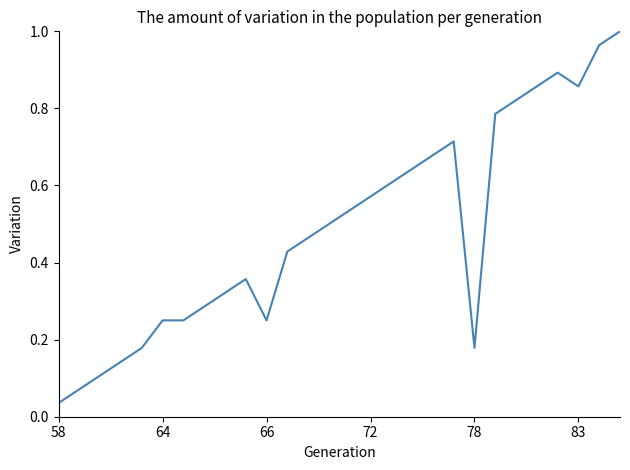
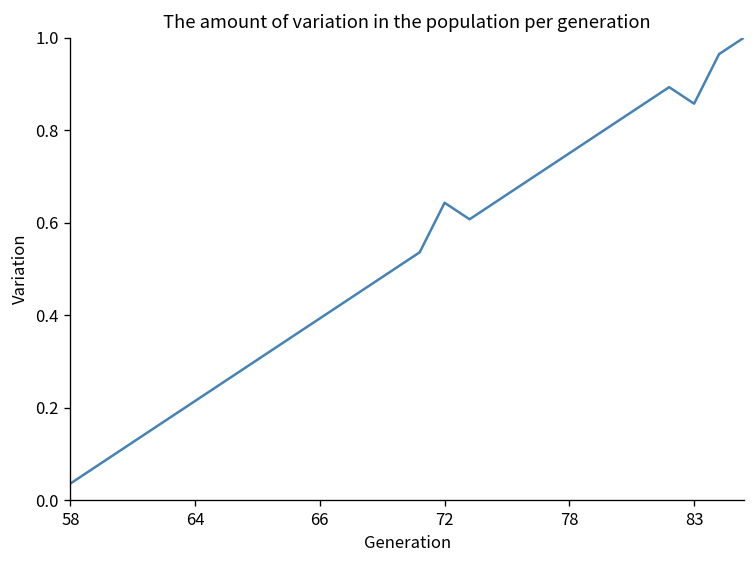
  {
    "58": 0.04,
-   "64": 0.25,
-   "66": 0.25,
-   "72": 0.57,
-   "78": 0.18,
+   "64": 0.21,
+   "66": 0.39,
+   "72": 0.64,
+   "78": 0.75,
    "83": 0.86
  }
